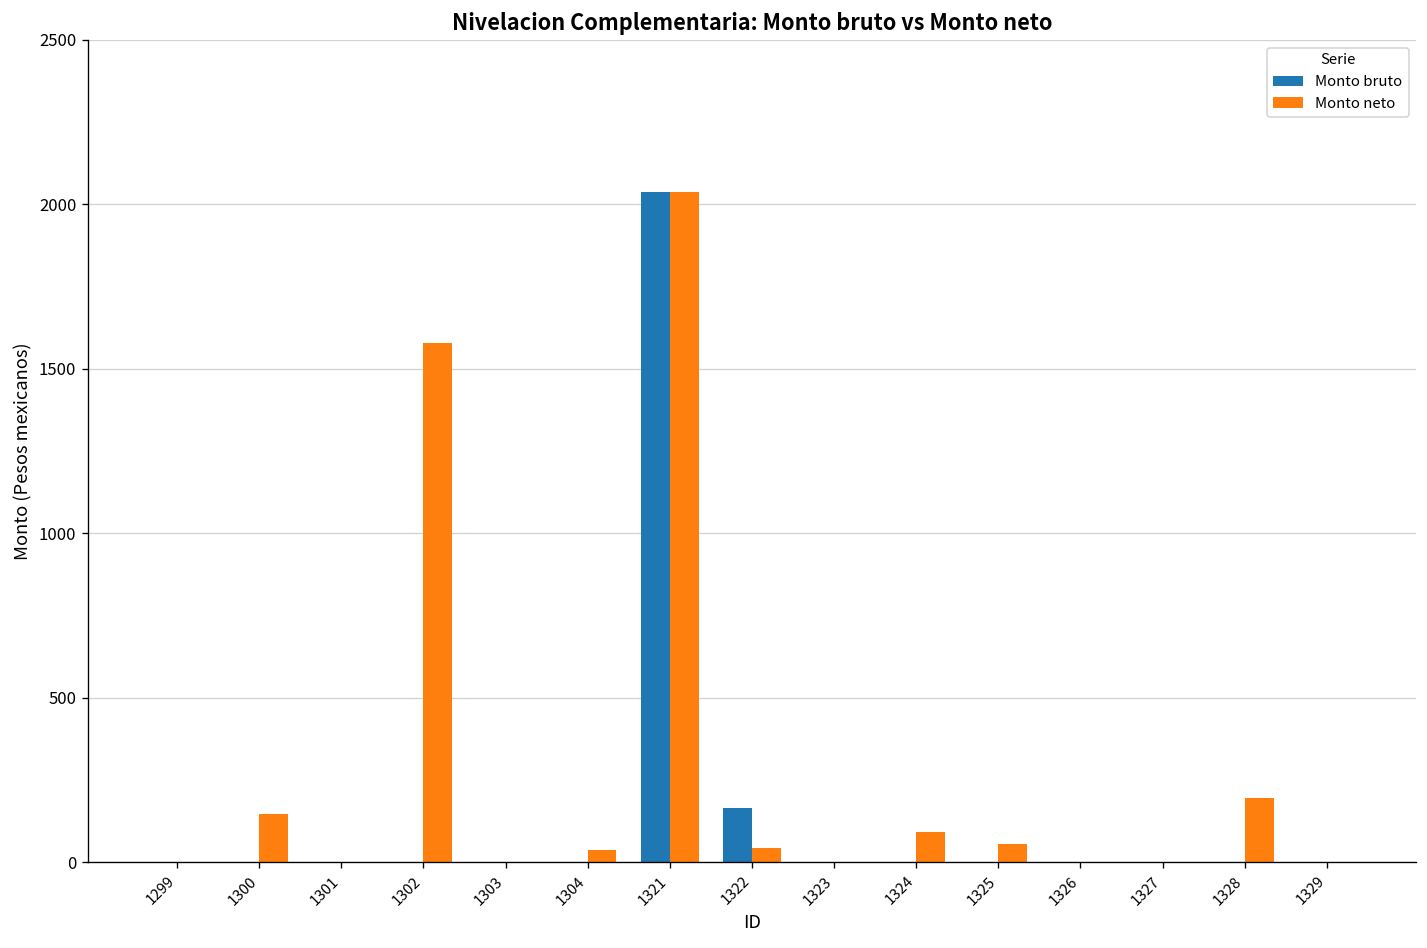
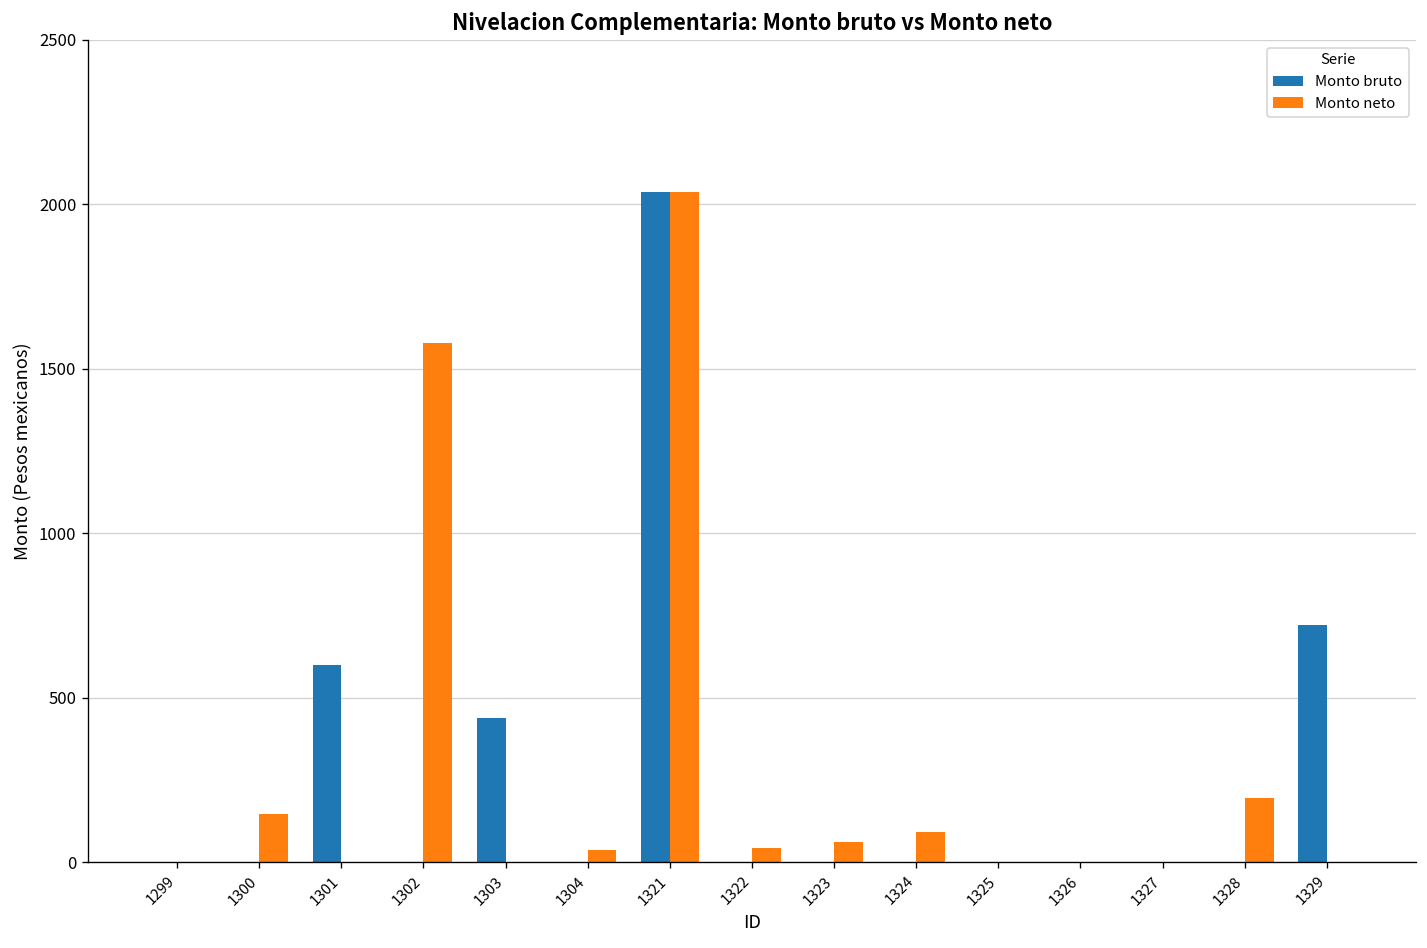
  {
    "Monto bruto": {
      "1299": 0,
      "1300": 0,
-     "1301": 0,
+     "1301": 600,
      "1302": 0,
-     "1303": 0,
+     "1303": 440,
      "1304": 0,
      "1321": 2040,
-     "1322": 170,
+     "1322": 0,
      "1323": 0,
      "1324": 0,
      "1325": 0,
      "1326": 0,
      "1327": 0,
      "1328": 0,
-     "1329": 0
+     "1329": 720
    },
    "Monto neto": {
      "1299": 0,
      "1300": 150,
      "1301": 0,
      "1302": 1580,
      "1303": 0,
      "1304": 40,
      "1321": 2040,
      "1322": 50,
-     "1323": 0,
+     "1323": 60,
      "1324": 90,
-     "1325": 60,
+     "1325": 0,
      "1326": 0,
      "1327": 0,
      "1328": 200,
      "1329": 0
    }
  }
